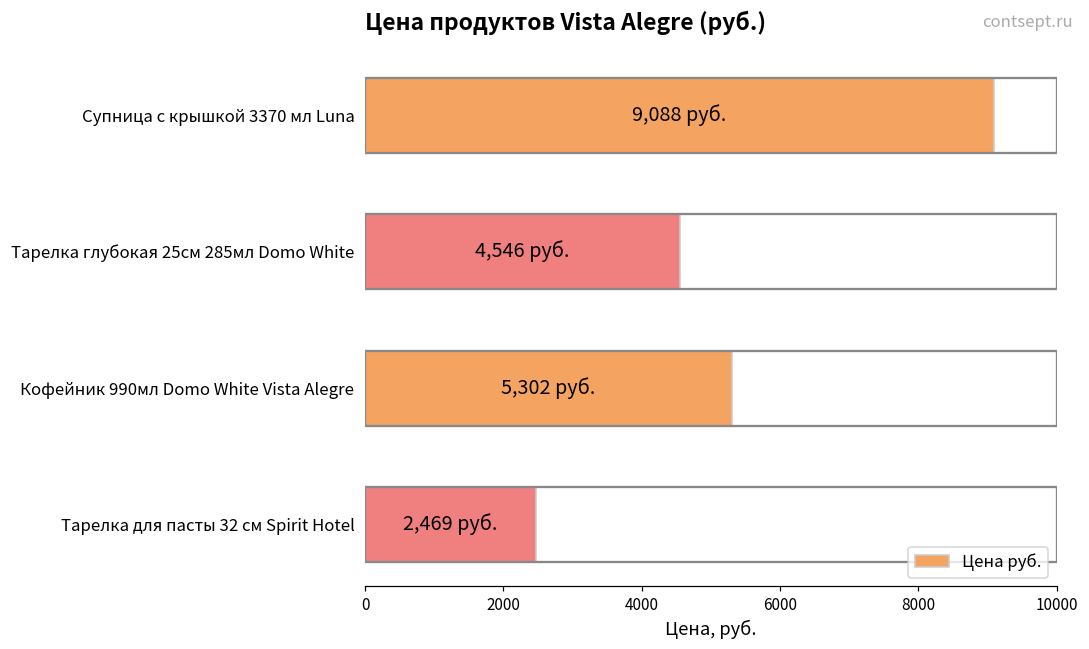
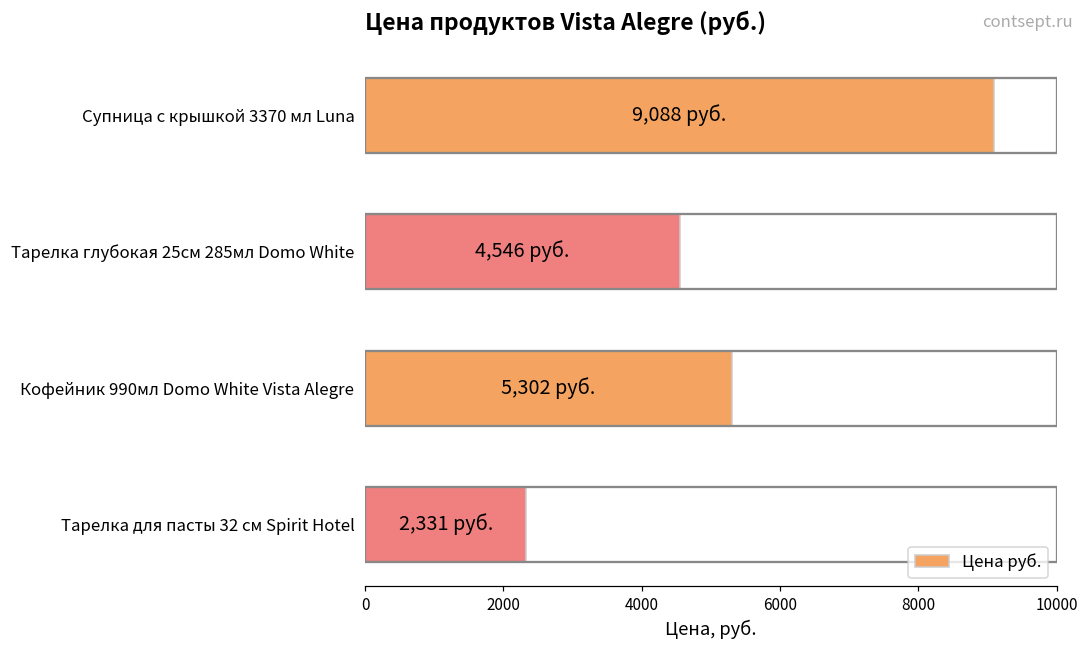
  {
    "Супница с крышкой 3370 мл Luna": "9,088",
    "Тарелка глубокая 25см 285мл Domo White": "4,546",
    "Кофейник 990мл Domo White Vista Alegre": "5,302",
-   "Тарелка для пасты 32 см Spirit Hotel": "2,469"
+   "Тарелка для пасты 32 см Spirit Hotel": "2,331"
  }
